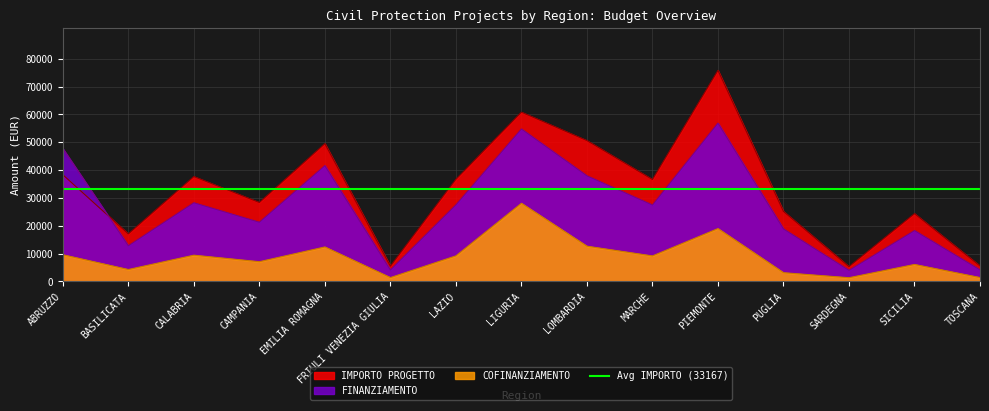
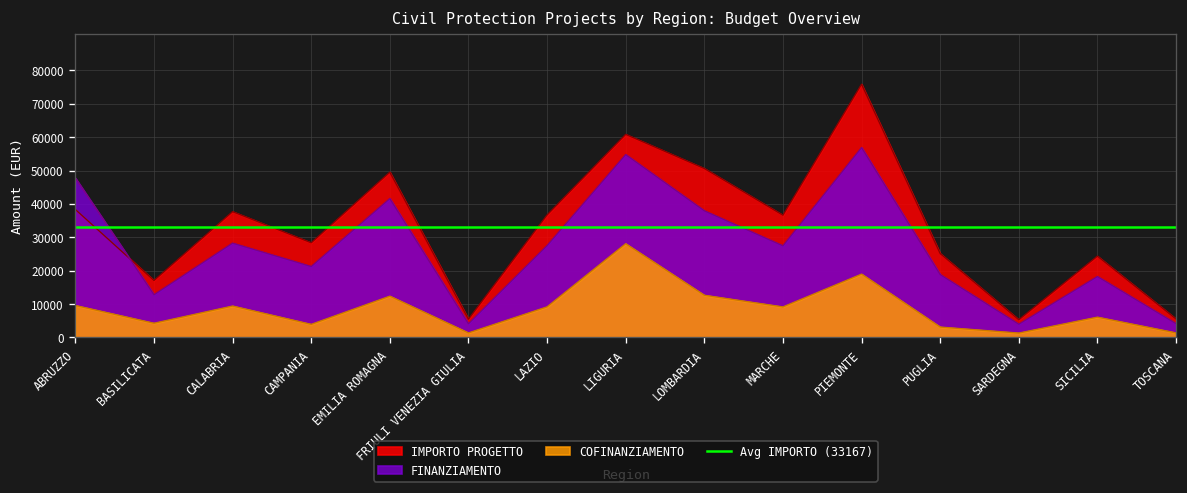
  {
    "IMPORTO PROGETTO": {
      "ABRUZZO": 38000,
      "BASILICATA": 17000,
      "CALABRIA": 38000,
      "CAMPANIA": 28000,
      "EMILIA ROMAGNA": 50000,
      "FRIULI VENEZIA GIULIA": 5000,
      "LAZIO": 37000,
      "LIGURIA": 61000,
      "LOMBARDIA": 51000,
      "MARCHE": 37000,
      "PIEMONTE": 76000,
      "PUGLIA": 25000,
      "SARDEGNA": 5000,
      "SICILIA": 24000,
      "TOSCANA": 6000
    },
    "FINANZIAMENTO": {
      "ABRUZZO": 48000,
      "BASILICATA": 13000,
      "CALABRIA": 28000,
      "CAMPANIA": 21000,
      "EMILIA ROMAGNA": 42000,
      "FRIULI VENEZIA GIULIA": 4000,
      "LAZIO": 28000,
      "LIGURIA": 55000,
      "LOMBARDIA": 38000,
      "MARCHE": 27000,
      "PIEMONTE": 57000,
      "PUGLIA": 19000,
      "SARDEGNA": 4000,
      "SICILIA": 18000,
      "TOSCANA": 4000
    },
    "COFINANZIAMENTO": {
      "ABRUZZO": 10000,
      "BASILICATA": 4000,
      "CALABRIA": 9000,
-     "CAMPANIA": 7000,
+     "CAMPANIA": 4000,
      "EMILIA ROMAGNA": 12000,
      "FRIULI VENEZIA GIULIA": 1000,
      "LAZIO": 9000,
      "LIGURIA": 28000,
      "LOMBARDIA": 13000,
      "MARCHE": 9000,
      "PIEMONTE": 19000,
      "PUGLIA": 3000,
      "SARDEGNA": 1000,
      "SICILIA": 6000,
      "TOSCANA": 1000
    }
  }
